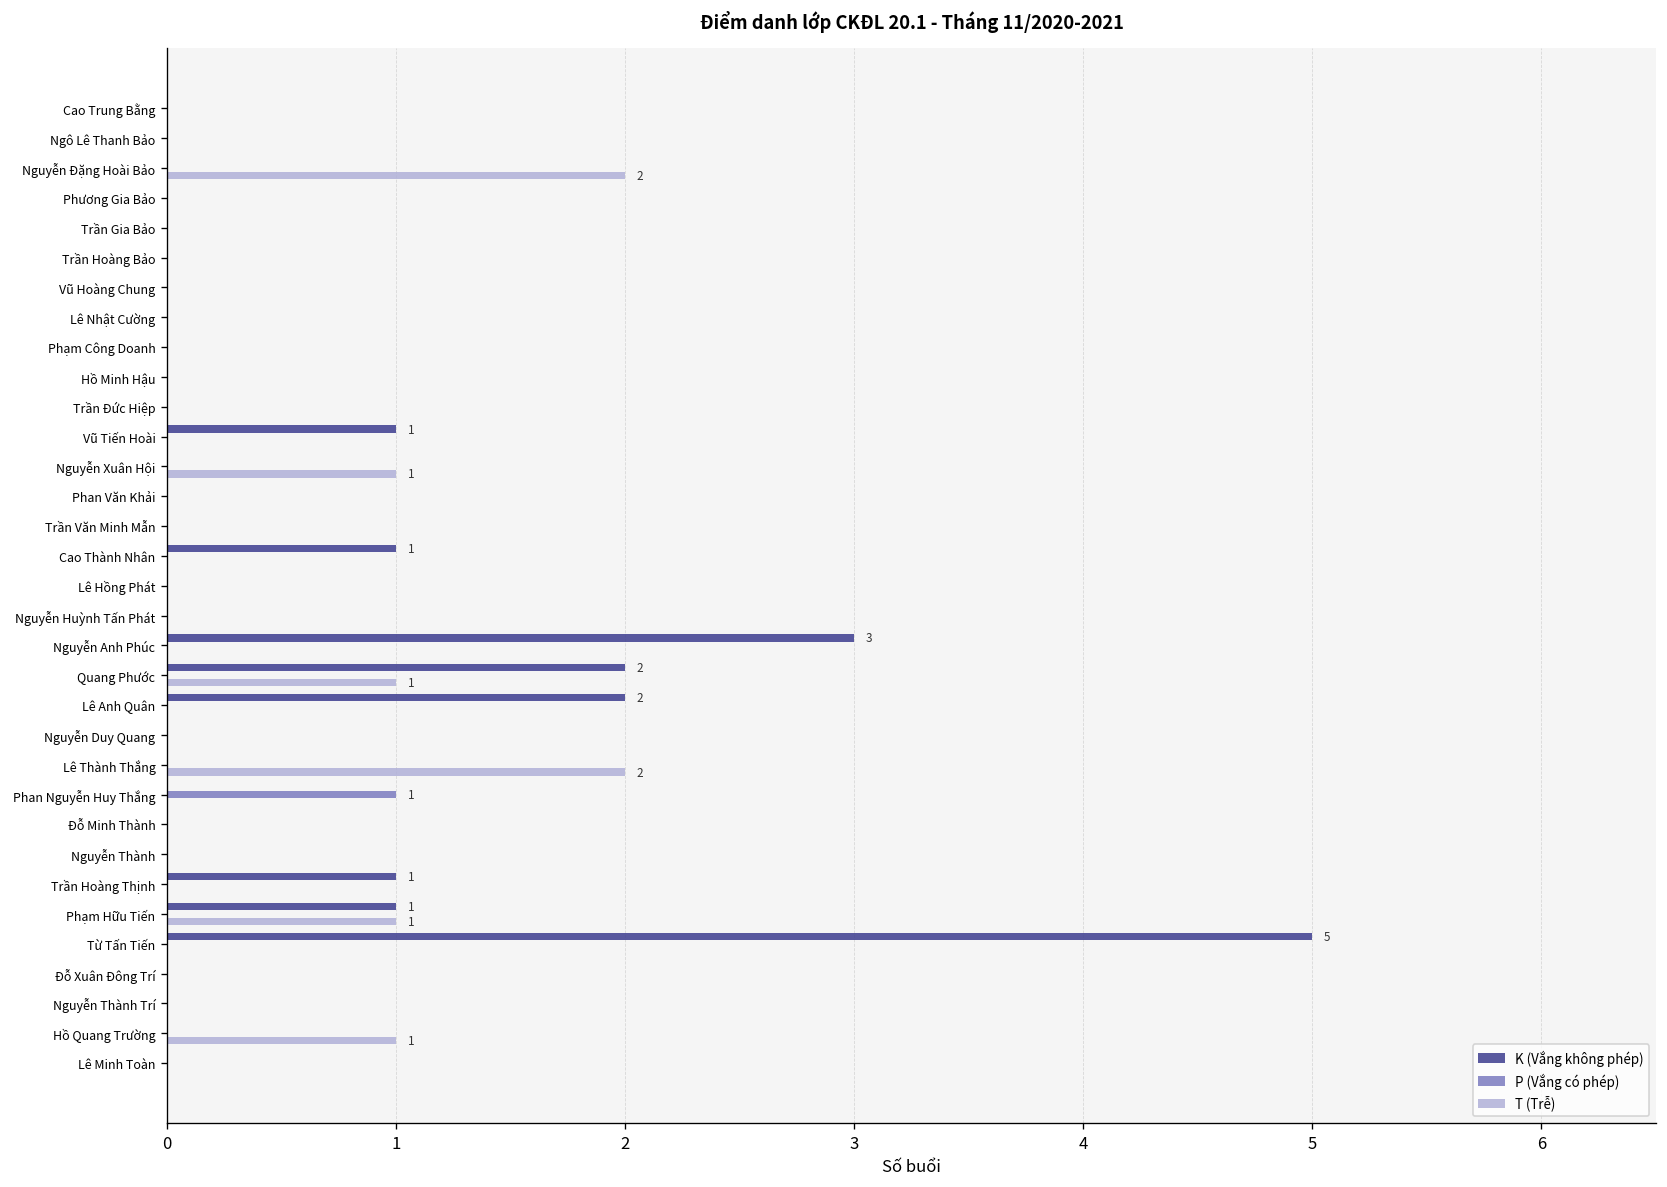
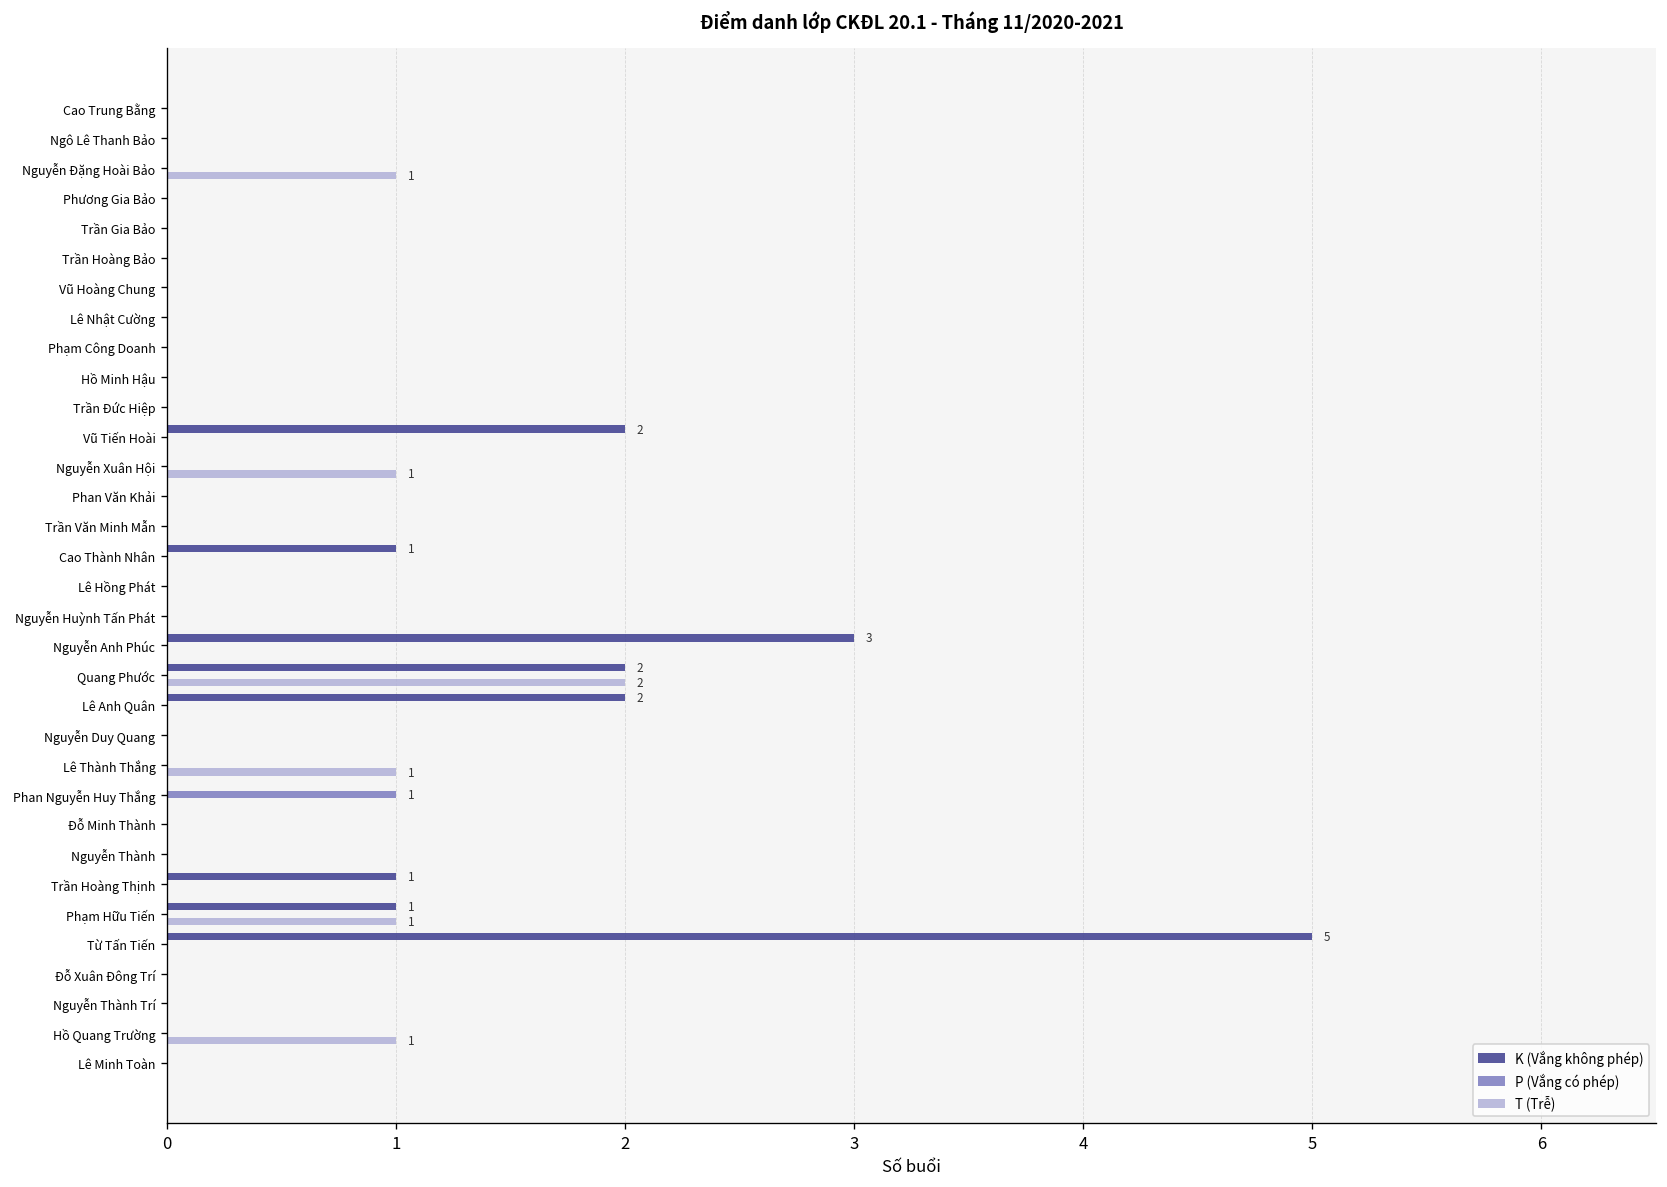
  {
    "K (Vắng không phép)": {
-     "Vũ Tiến Hoài": 1,
+     "Vũ Tiến Hoài": 2,
      "Cao Thành Nhân": 1,
      "Nguyễn Anh Phúc": 3,
      "Quang Phước": 2,
      "Lê Anh Quân": 2,
      "Trần Hoàng Thịnh": 1,
      "Phạm Hữu Tiến": 1,
      "Từ Tấn Tiến": 5
    },
    "P (Vắng có phép)": {
      "Phan Nguyễn Huy Thắng": 1
    },
    "T (Trễ)": {
-     "Nguyễn Đặng Hoài Bảo": 2,
+     "Nguyễn Đặng Hoài Bảo": 1,
      "Nguyễn Xuân Hội": 1,
-     "Quang Phước": 1,
-     "Lê Thành Thắng": 2,
+     "Quang Phước": 2,
+     "Lê Thành Thắng": 1,
      "Phạm Hữu Tiến": 1,
      "Hồ Quang Trường": 1
    }
  }
